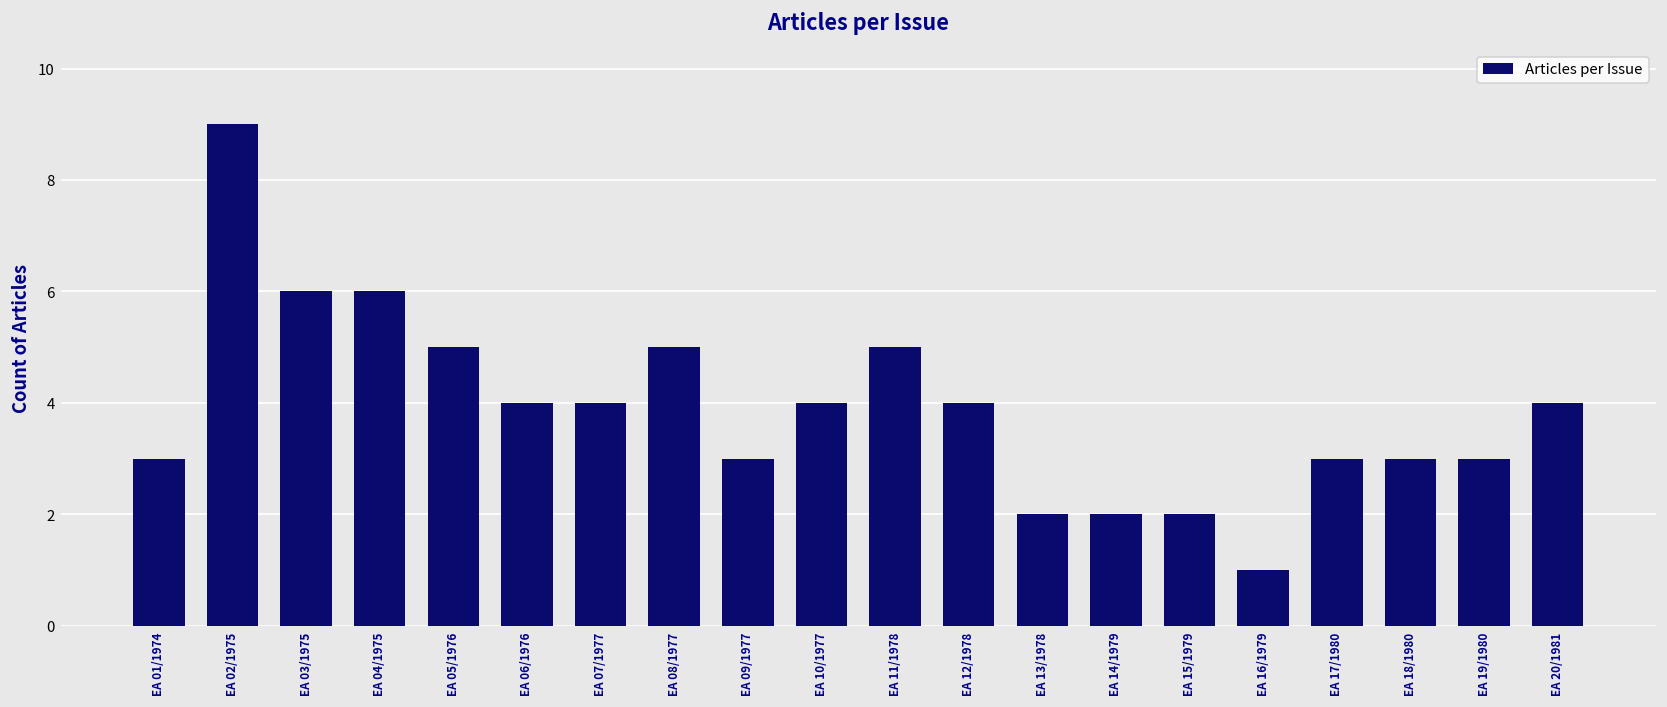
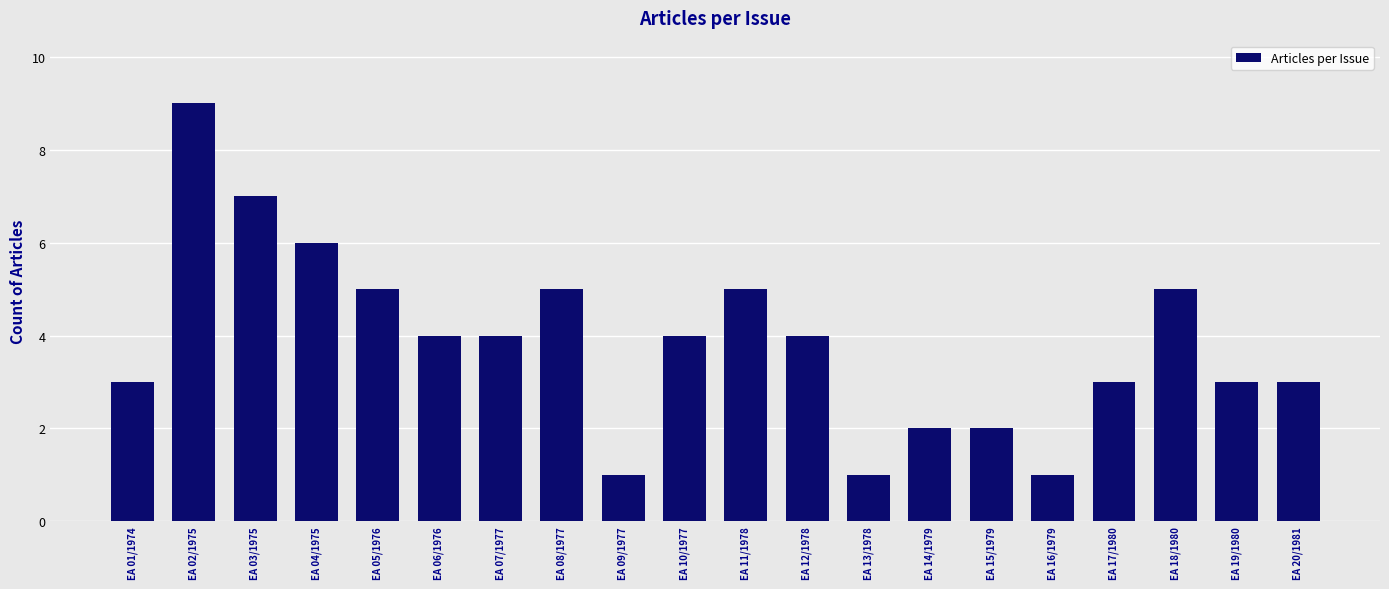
  {
    "EA 01/1974": 3,
    "EA 02/1975": 9,
-   "EA 03/1975": 6,
+   "EA 03/1975": 7,
    "EA 04/1975": 6,
    "EA 05/1976": 5,
    "EA 06/1976": 4,
    "EA 07/1977": 4,
    "EA 08/1977": 5,
-   "EA 09/1977": 3,
+   "EA 09/1977": 1,
    "EA 10/1977": 4,
    "EA 11/1978": 5,
    "EA 12/1978": 4,
-   "EA 13/1978": 2,
+   "EA 13/1978": 1,
    "EA 14/1979": 2,
    "EA 15/1979": 2,
    "EA 16/1979": 1,
    "EA 17/1980": 3,
-   "EA 18/1980": 3,
+   "EA 18/1980": 5,
    "EA 19/1980": 3,
-   "EA 20/1981": 4
+   "EA 20/1981": 3
  }
